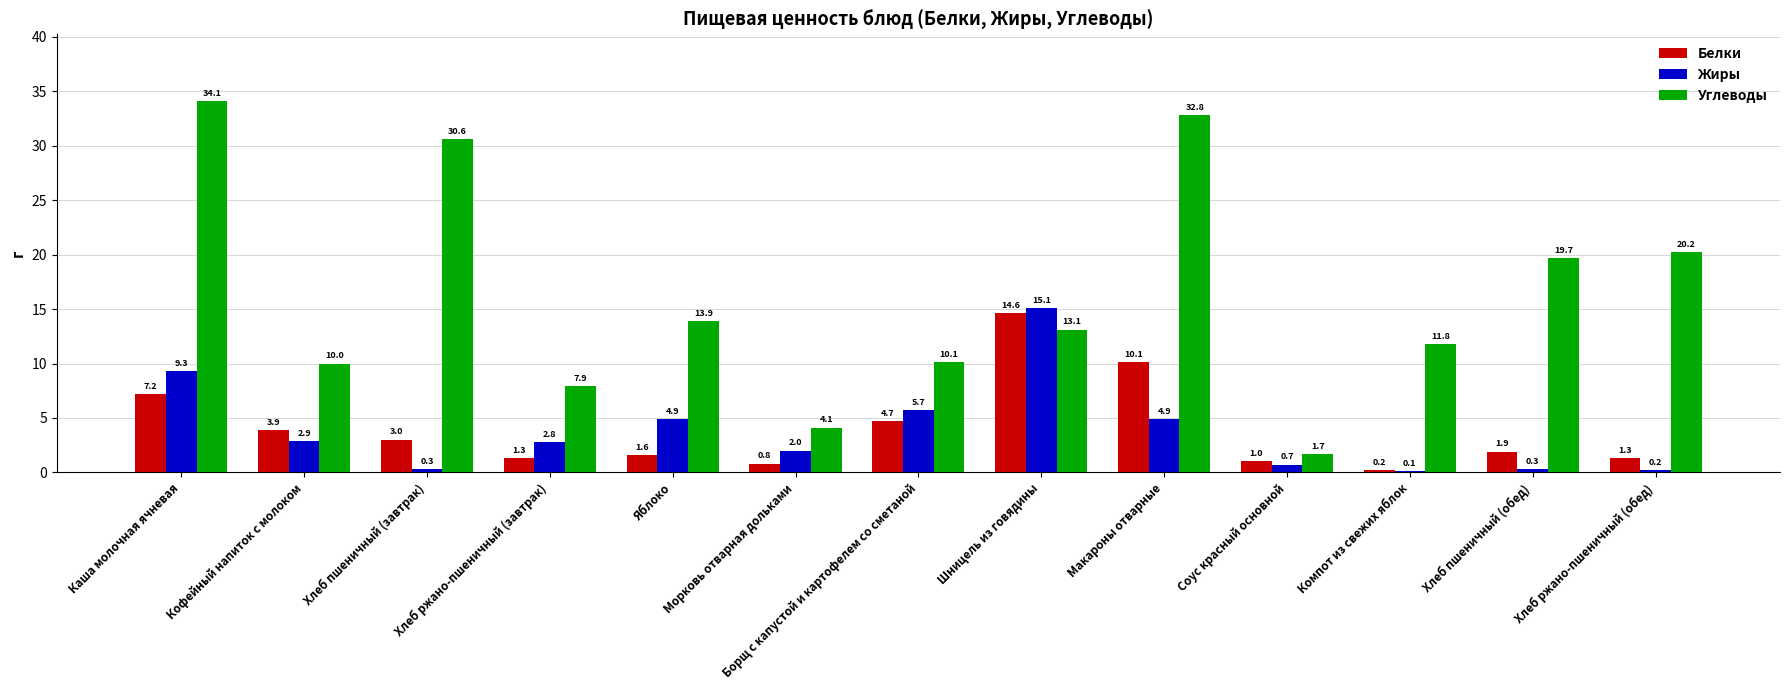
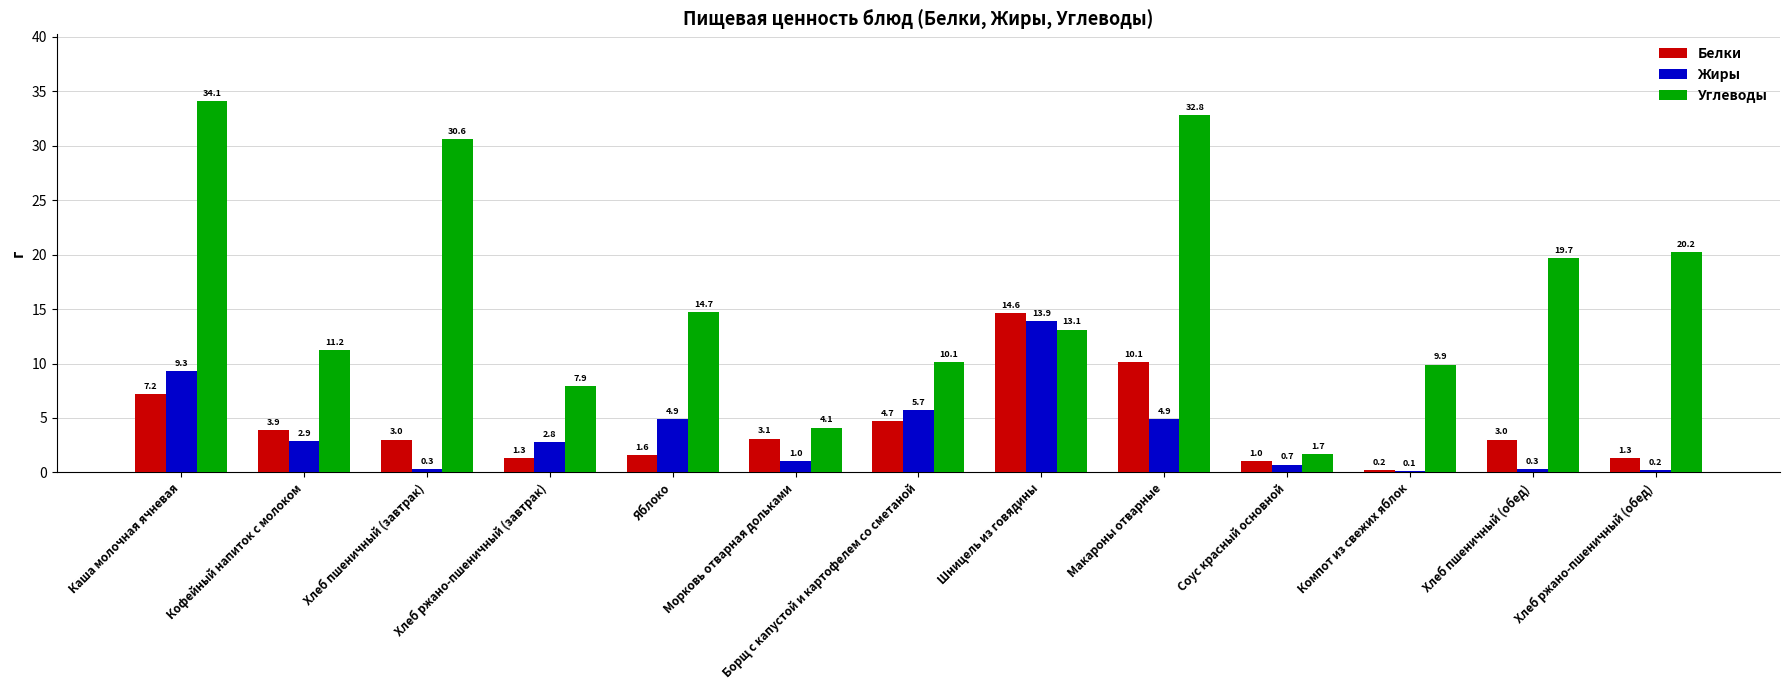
  {
    "Белки": {
      "Каша молочная ячневая": 7.2,
      "Кофейный напиток с молоком": 3.9,
      "Хлеб пшеничный (завтрак)": 3.0,
      "Хлеб ржано-пшеничный (завтрак)": 1.3,
      "Яблоко": 1.6,
-     "Морковь отварная дольками": 0.8,
+     "Морковь отварная дольками": 3.1,
      "Борщ с капустой и картофелем со сметаной": 4.7,
      "Шницель из говядины": 14.6,
      "Макароны отварные": 10.1,
      "Соус красный основной": 1.0,
      "Компот из свежих яблок": 0.2,
-     "Хлеб пшеничный (обед)": 1.9,
+     "Хлеб пшеничный (обед)": 3.0,
      "Хлеб ржано-пшеничный (обед)": 1.3
    },
    "Жиры": {
      "Каша молочная ячневая": 9.3,
      "Кофейный напиток с молоком": 2.9,
      "Хлеб пшеничный (завтрак)": 0.3,
      "Хлеб ржано-пшеничный (завтрак)": 2.8,
      "Яблоко": 4.9,
-     "Морковь отварная дольками": 2.0,
+     "Морковь отварная дольками": 1.0,
      "Борщ с капустой и картофелем со сметаной": 5.7,
-     "Шницель из говядины": 15.1,
+     "Шницель из говядины": 13.9,
      "Макароны отварные": 4.9,
      "Соус красный основной": 0.7,
      "Компот из свежих яблок": 0.1,
      "Хлеб пшеничный (обед)": 0.3,
      "Хлеб ржано-пшеничный (обед)": 0.2
    },
    "Углеводы": {
      "Каша молочная ячневая": 34.1,
-     "Кофейный напиток с молоком": 10.0,
+     "Кофейный напиток с молоком": 11.2,
      "Хлеб пшеничный (завтрак)": 30.6,
      "Хлеб ржано-пшеничный (завтрак)": 7.9,
-     "Яблоко": 13.9,
+     "Яблоко": 14.7,
      "Морковь отварная дольками": 4.1,
      "Борщ с капустой и картофелем со сметаной": 10.1,
      "Шницель из говядины": 13.1,
      "Макароны отварные": 32.8,
      "Соус красный основной": 1.7,
-     "Компот из свежих яблок": 11.8,
+     "Компот из свежих яблок": 9.9,
      "Хлеб пшеничный (обед)": 19.7,
      "Хлеб ржано-пшеничный (обед)": 20.2
    }
  }
